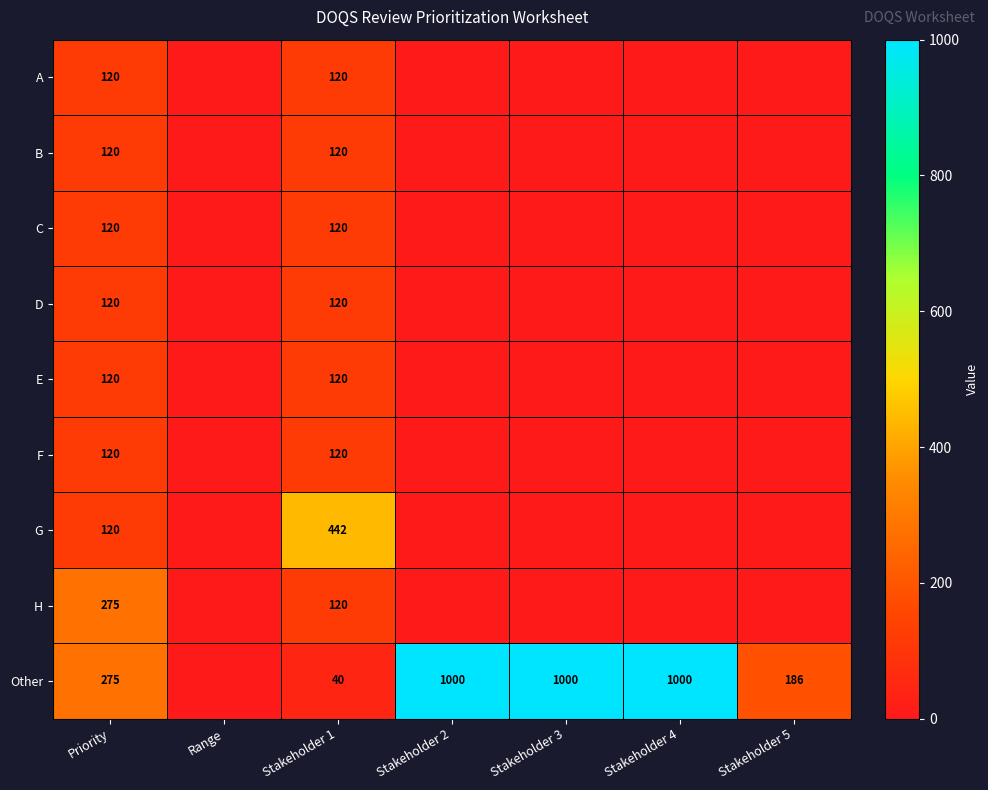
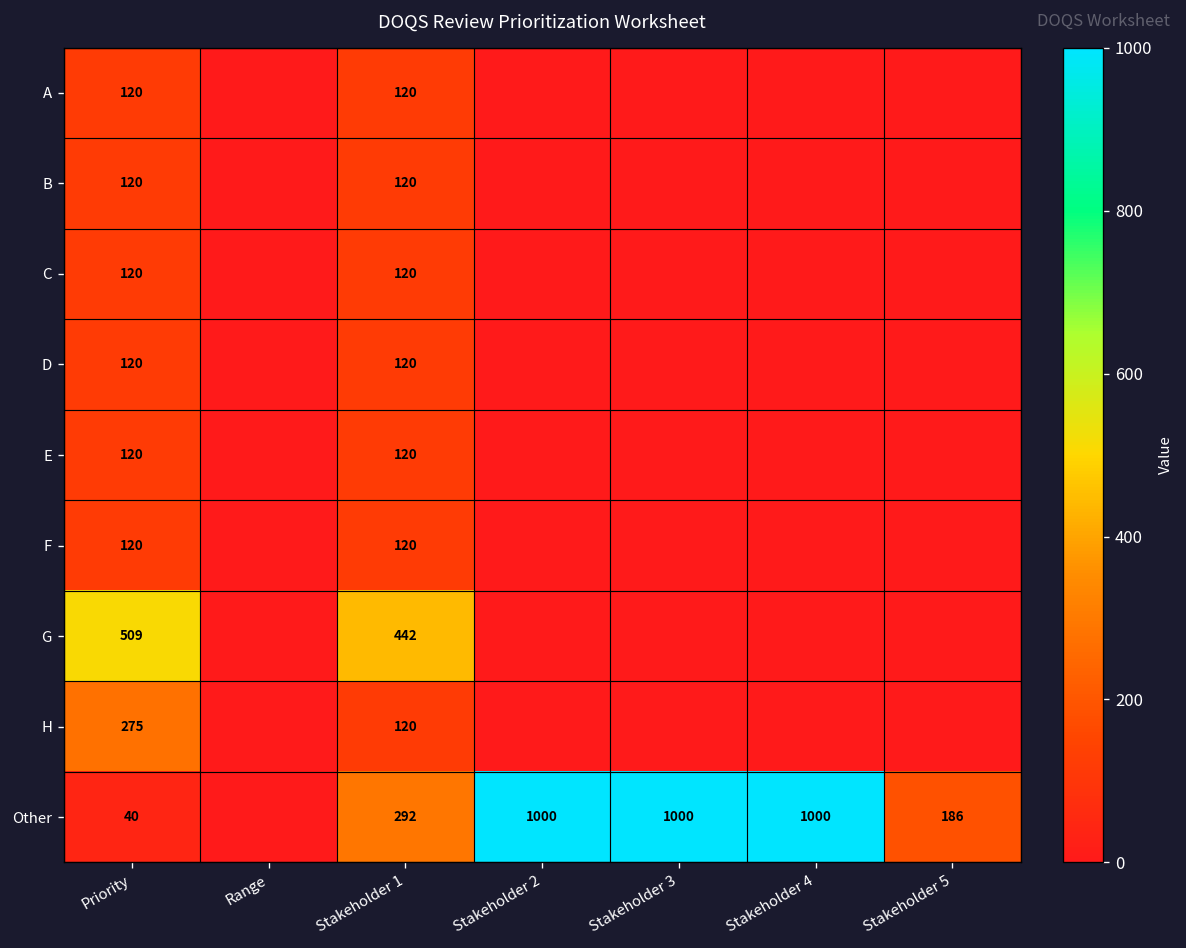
  {
    "A": {
      "Priority": 120,
      "Stakeholder 1": 120
    },
    "B": {
      "Priority": 120,
      "Stakeholder 1": 120
    },
    "C": {
      "Priority": 120,
      "Stakeholder 1": 120
    },
    "D": {
      "Priority": 120,
      "Stakeholder 1": 120
    },
    "E": {
      "Priority": 120,
      "Stakeholder 1": 120
    },
    "F": {
      "Priority": 120,
      "Stakeholder 1": 120
    },
    "G": {
-     "Priority": 120,
+     "Priority": 509,
      "Stakeholder 1": 442
    },
    "H": {
      "Priority": 275,
      "Stakeholder 1": 120
    },
    "Other": {
-     "Priority": 275,
-     "Stakeholder 1": 40,
+     "Priority": 40,
+     "Stakeholder 1": 292,
      "Stakeholder 2": 1000,
      "Stakeholder 3": 1000,
      "Stakeholder 4": 1000,
      "Stakeholder 5": 186
    }
  }
